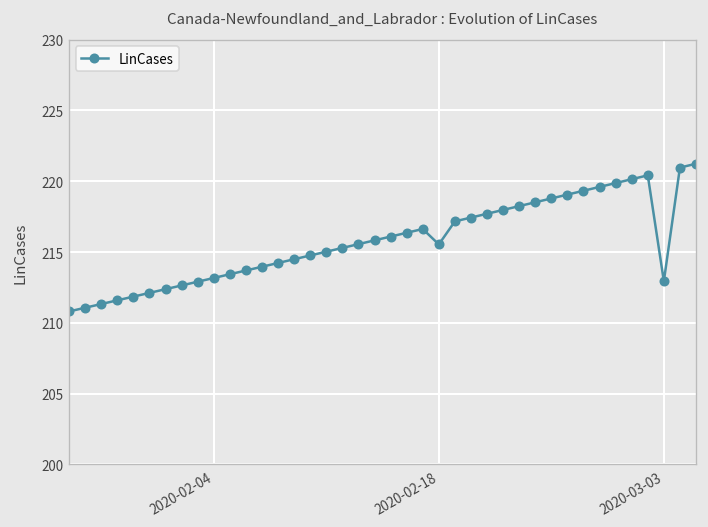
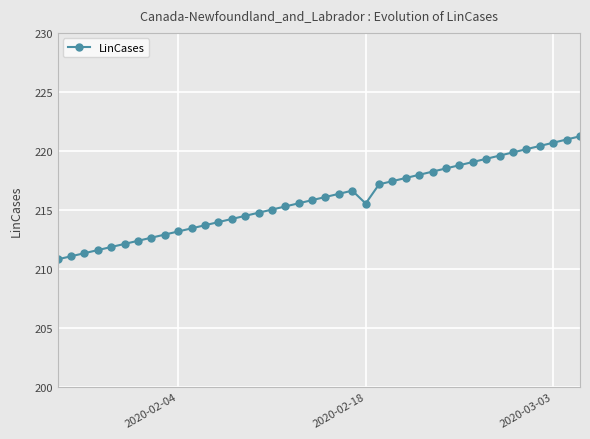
  {
    "2020-02-04": 213.2,
    "2020-02-18": 215.5,
-   "2020-03-03": 212.9
+   "2020-03-03": 220.7
  }
